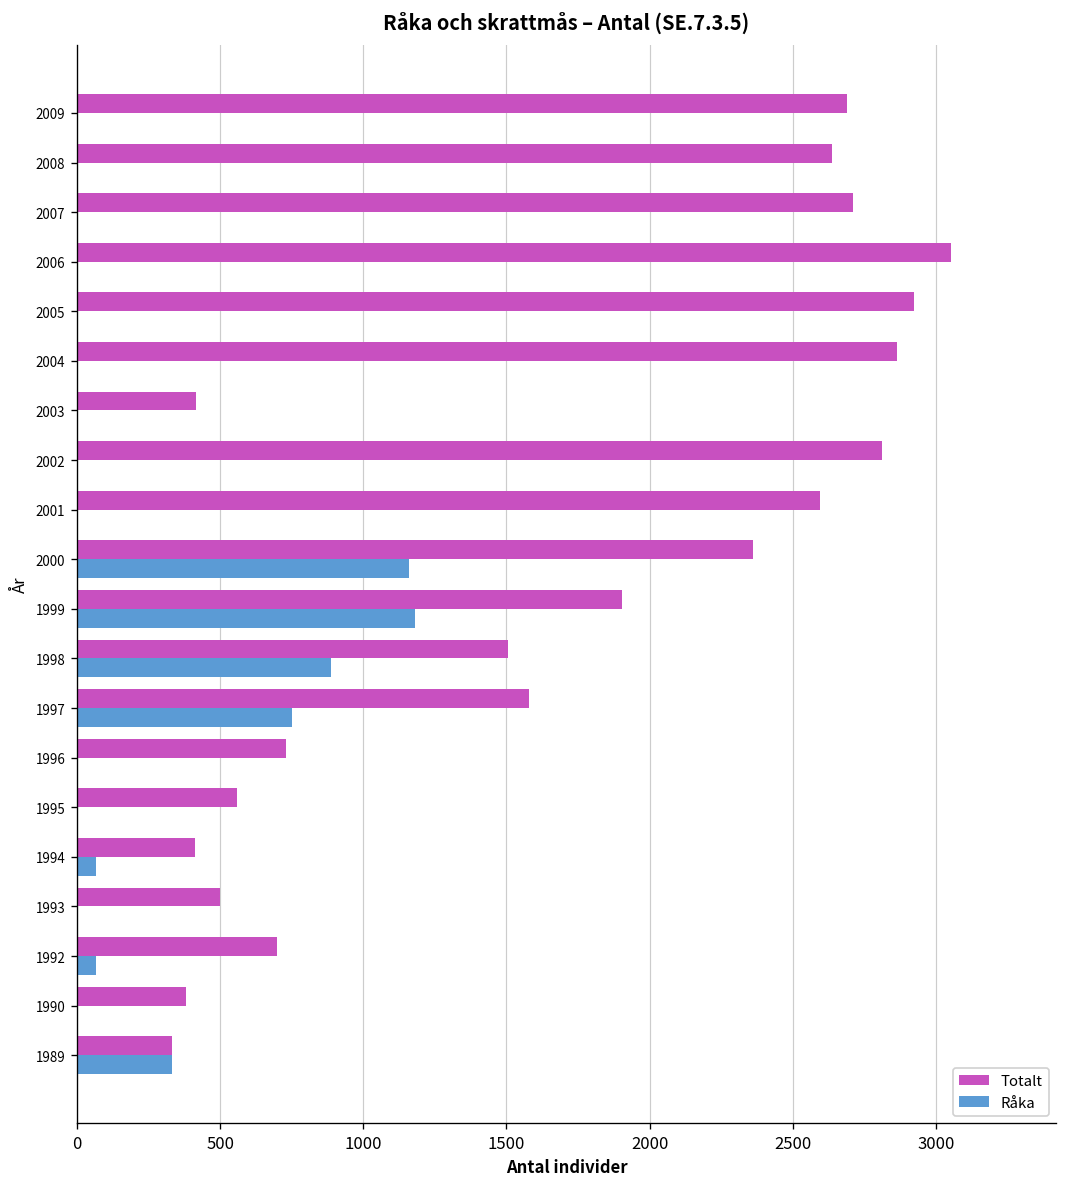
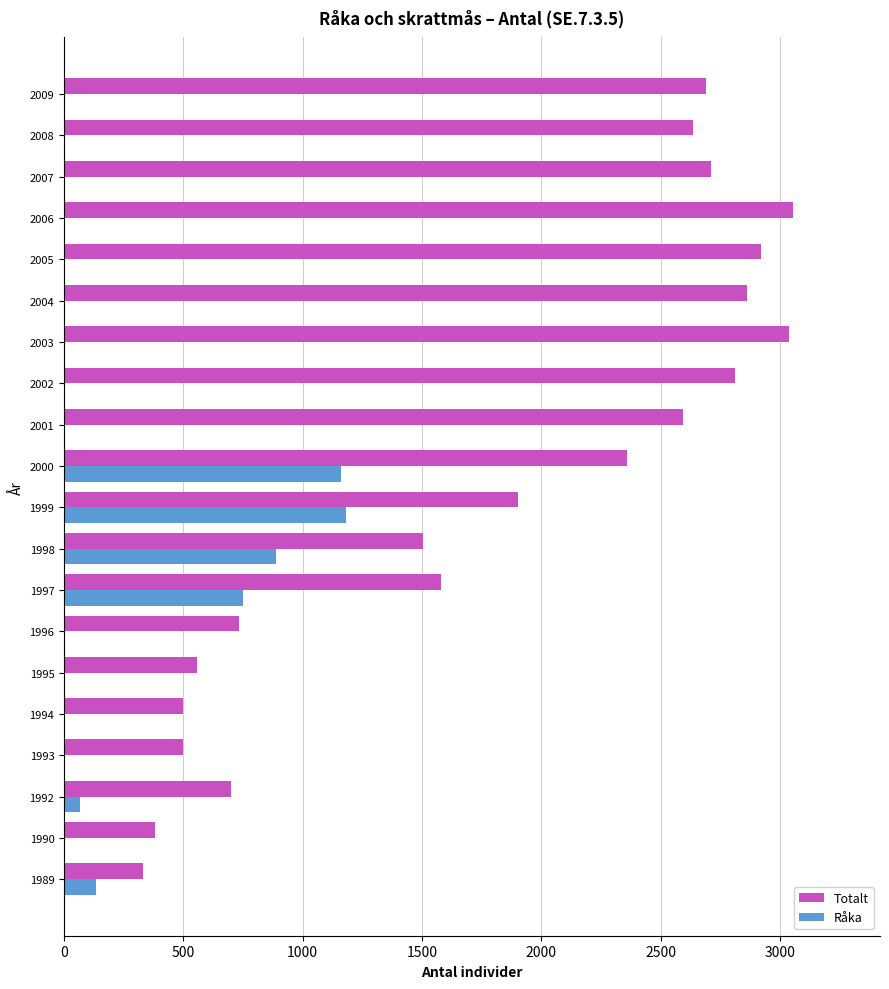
  {
    "Totalt": {
      "2009": 2690,
      "2008": 2640,
      "2007": 2710,
      "2006": 3050,
      "2005": 2920,
      "2004": 2860,
-     "2003": 420,
+     "2003": 3040,
      "2002": 2810,
      "2001": 2590,
      "2000": 2360,
      "1999": 1900,
      "1998": 1510,
      "1997": 1580,
      "1996": 730,
      "1995": 560,
-     "1994": 410,
+     "1994": 500,
      "1993": 500,
      "1992": 700,
      "1990": 380,
      "1989": 330
    },
    "Råka": {
      "2009": 0,
      "2008": 0,
      "2007": 0,
      "2006": 0,
      "2005": 0,
      "2004": 0,
      "2003": 0,
      "2002": 0,
      "2001": 0,
      "2000": 1160,
      "1999": 1180,
      "1998": 890,
      "1997": 750,
      "1996": 0,
      "1995": 0,
-     "1994": 70,
+     "1994": 0,
      "1993": 0,
      "1992": 70,
      "1990": 0,
-     "1989": 330
+     "1989": 130
    }
  }
